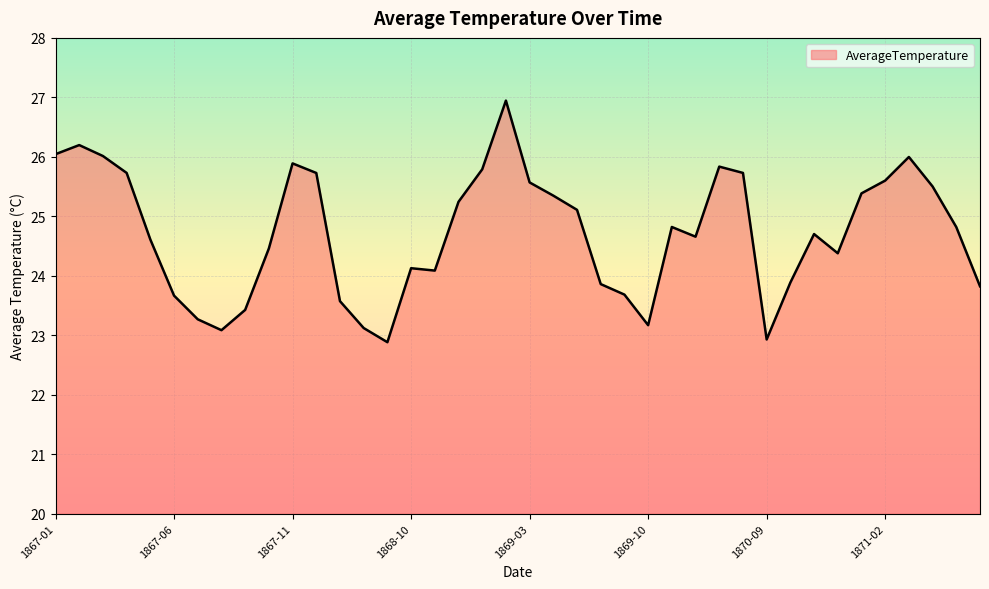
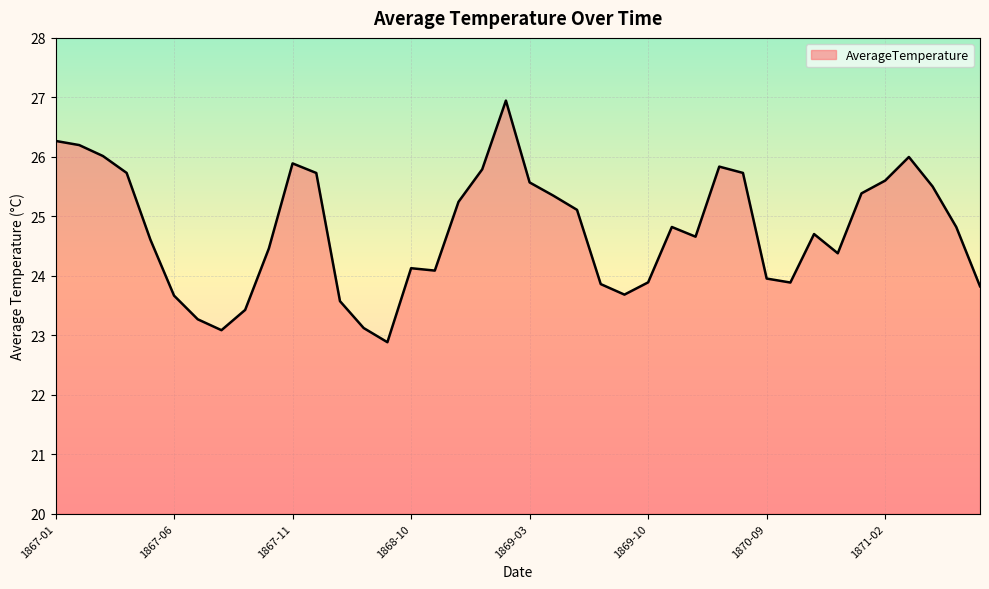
  {
-   "1867-01": 26.0,
+   "1867-01": 26.3,
    "1867-06": 23.7,
    "1867-11": 25.9,
    "1868-10": 24.1,
    "1869-03": 25.6,
-   "1869-10": 23.2,
-   "1870-09": 22.9,
+   "1869-10": 23.9,
+   "1870-09": 24.0,
    "1871-02": 25.6
  }
